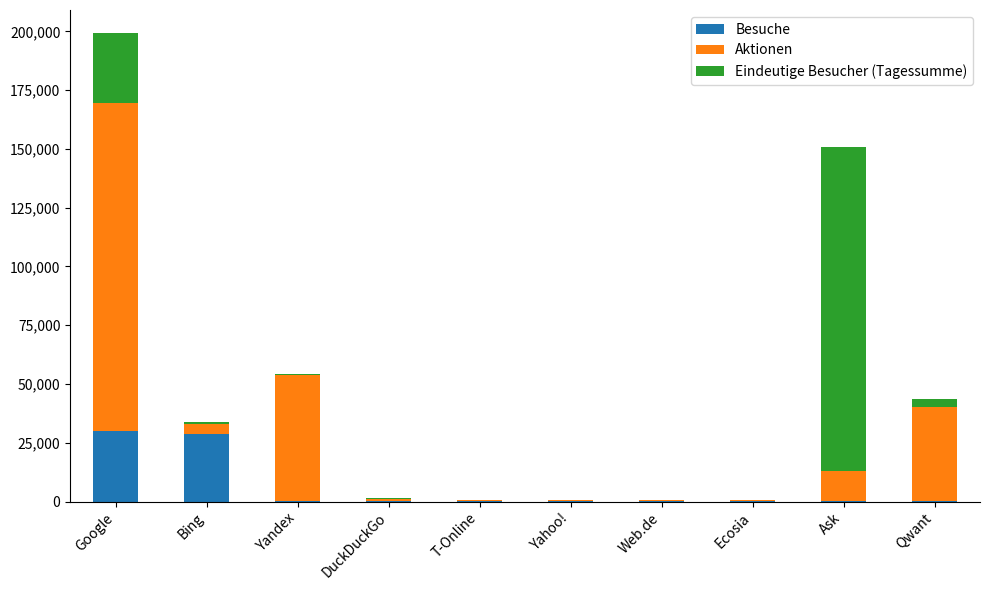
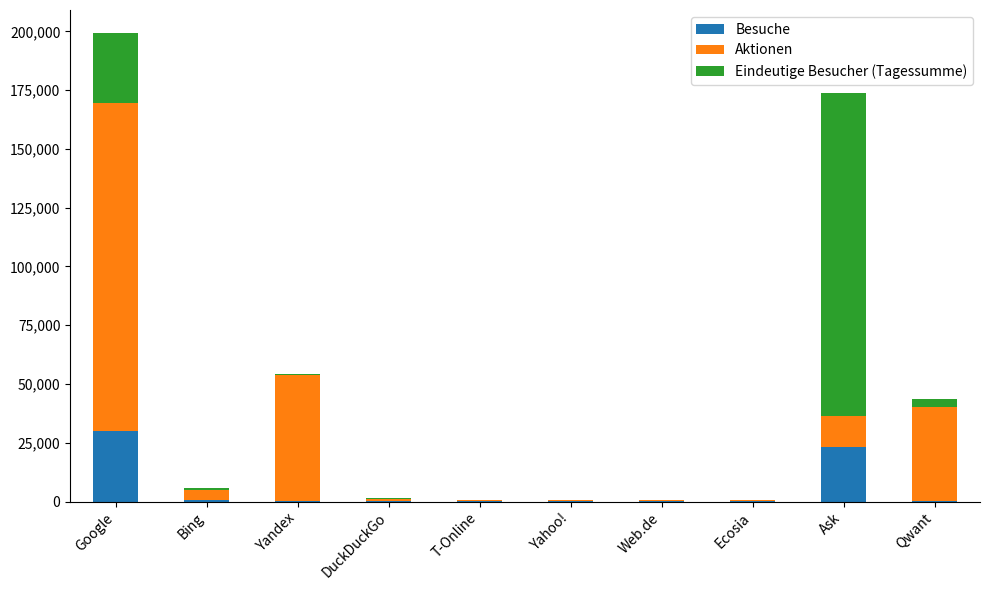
  {
    "Besuche": {
      "Google": "30,000",
-     "Bing": "29,000",
-     "Ask": "0"
+     "Bing": "1,000",
+     "Ask": "23,000"
    },
    "Aktionen": {
      "Google": "140,000",
      "Bing": "4,000",
      "Yandex": "54,000",
      "Ask": "13,000",
      "Qwant": "40,000"
    },
    "Eindeutige Besucher (Tagessumme)": {
      "Google": "29,000",
      "Ask": "138,000",
      "Qwant": "4,000"
    }
  }
